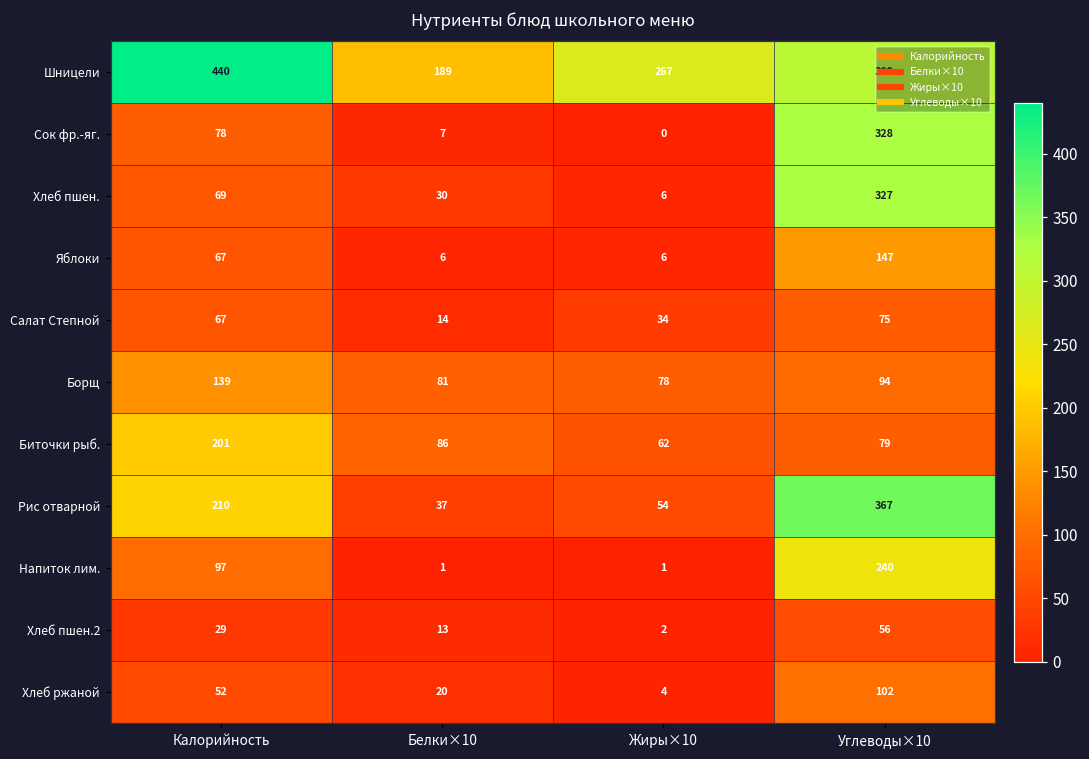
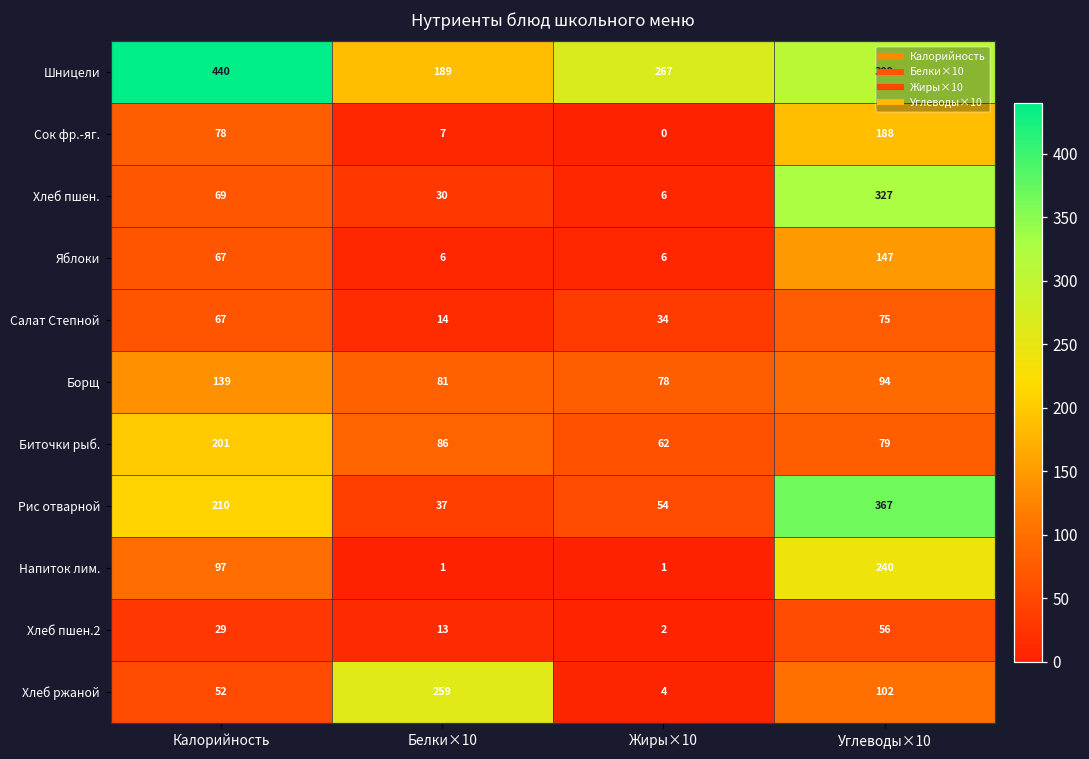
  {
    "Шницели": {
      "Калорийность": 440,
      "Белки×10": 189,
      "Жиры×10": 267
    },
    "Сок фр.-яг.": {
      "Калорийность": 78,
      "Белки×10": 7,
      "Жиры×10": 0,
-     "Углеводы×10": 328
+     "Углеводы×10": 188
    },
    "Хлеб пшен.": {
      "Калорийность": 69,
      "Белки×10": 30,
      "Жиры×10": 6,
      "Углеводы×10": 327
    },
    "Яблоки": {
      "Калорийность": 67,
      "Белки×10": 6,
      "Жиры×10": 6,
      "Углеводы×10": 147
    },
    "Салат Степной": {
      "Калорийность": 67,
      "Белки×10": 14,
      "Жиры×10": 34,
      "Углеводы×10": 75
    },
    "Борщ": {
      "Калорийность": 139,
      "Белки×10": 81,
      "Жиры×10": 78,
      "Углеводы×10": 94
    },
    "Биточки рыб.": {
      "Калорийность": 201,
      "Белки×10": 86,
      "Жиры×10": 62,
      "Углеводы×10": 79
    },
    "Рис отварной": {
      "Калорийность": 210,
      "Белки×10": 37,
      "Жиры×10": 54,
      "Углеводы×10": 367
    },
    "Напиток лим.": {
      "Калорийность": 97,
      "Белки×10": 1,
      "Жиры×10": 1,
      "Углеводы×10": 240
    },
    "Хлеб пшен.2": {
      "Калорийность": 29,
      "Белки×10": 13,
      "Жиры×10": 2,
      "Углеводы×10": 56
    },
    "Хлеб ржаной": {
      "Калорийность": 52,
-     "Белки×10": 20,
+     "Белки×10": 259,
      "Жиры×10": 4,
      "Углеводы×10": 102
    }
  }
